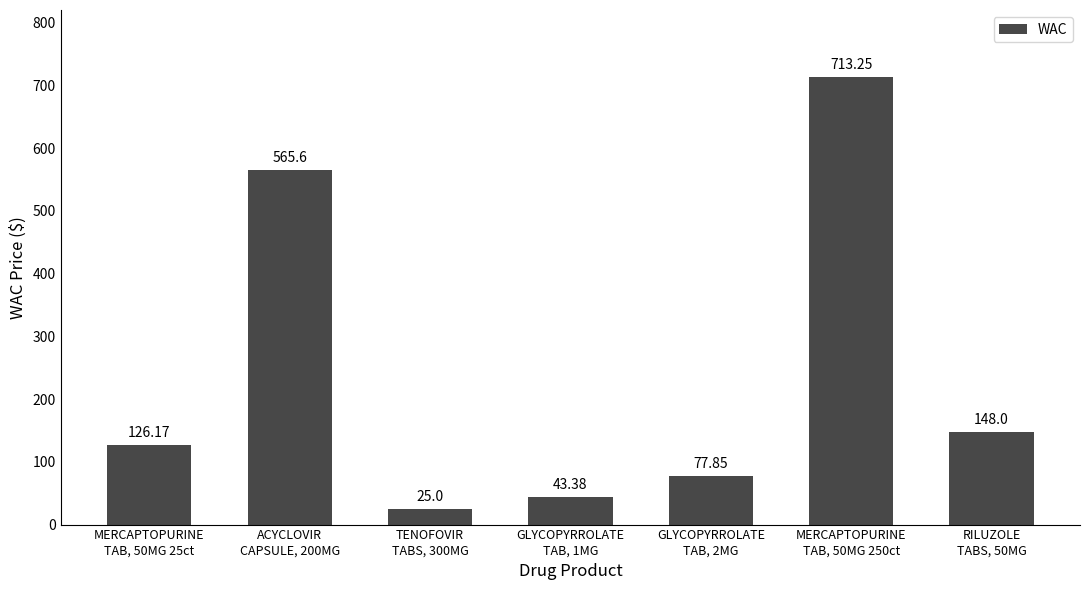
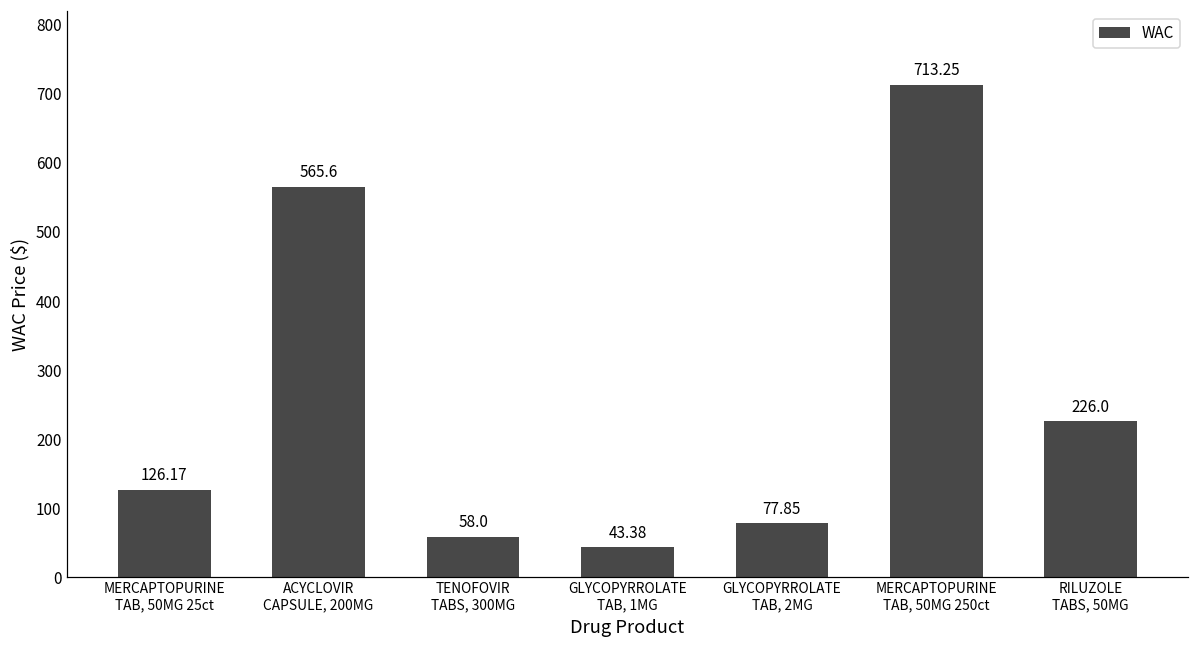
  {
    "MERCAPTOPURINE TAB, 50MG 25ct": 126.17,
    "ACYCLOVIR CAPSULE, 200MG": 565.6,
-   "TENOFOVIR TABS, 300MG": 25.0,
+   "TENOFOVIR TABS, 300MG": 58.0,
    "GLYCOPYRROLATE TAB, 1MG": 43.38,
    "GLYCOPYRROLATE TAB, 2MG": 77.85,
    "MERCAPTOPURINE TAB, 50MG 250ct": 713.25,
-   "RILUZOLE TABS, 50MG": 148.0
+   "RILUZOLE TABS, 50MG": 226.0
  }
